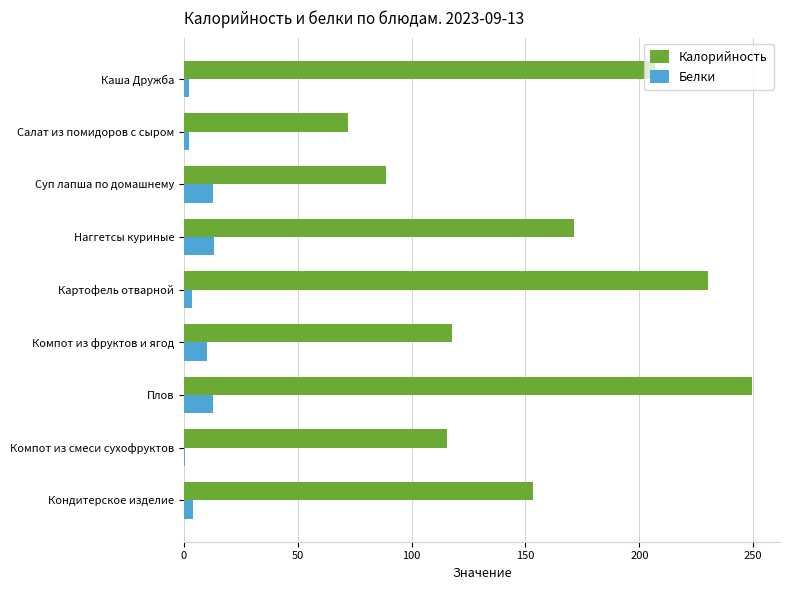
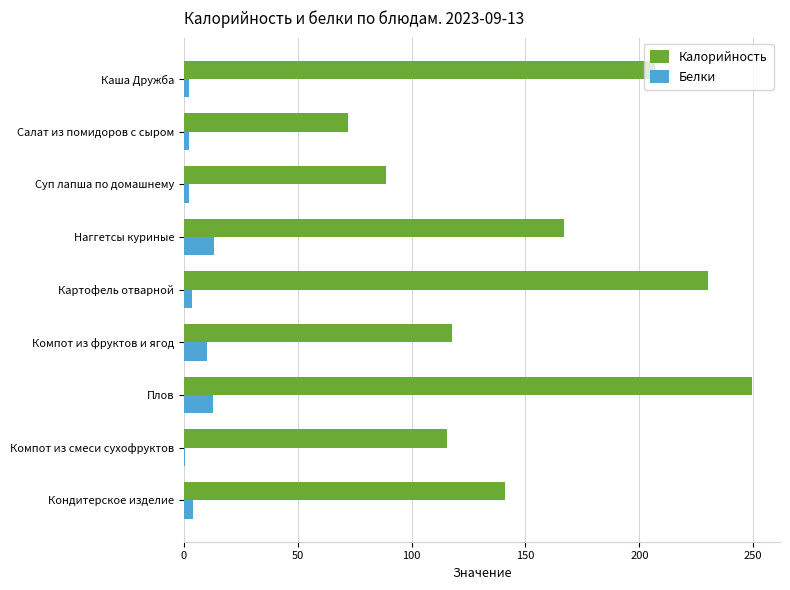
  {
    "Калорийность": {
      "Салат из помидоров с сыром": 72,
      "Суп лапша по домашнему": 89,
-     "Наггетсы куриные": 171,
+     "Наггетсы куриные": 167,
      "Картофель отварной": 230,
      "Компот из фруктов и ягод": 118,
      "Плов": 249,
      "Компот из смеси сухофруктов": 115,
-     "Кондитерское изделие": 153
+     "Кондитерское изделие": 141
    },
    "Белки": {
      "Каша Дружба": 2,
      "Салат из помидоров с сыром": 2,
-     "Суп лапша по домашнему": 13,
+     "Суп лапша по домашнему": 2,
      "Наггетсы куриные": 13,
      "Картофель отварной": 4,
      "Компот из фруктов и ягод": 10,
      "Плов": 13,
      "Кондитерское изделие": 4
    }
  }
